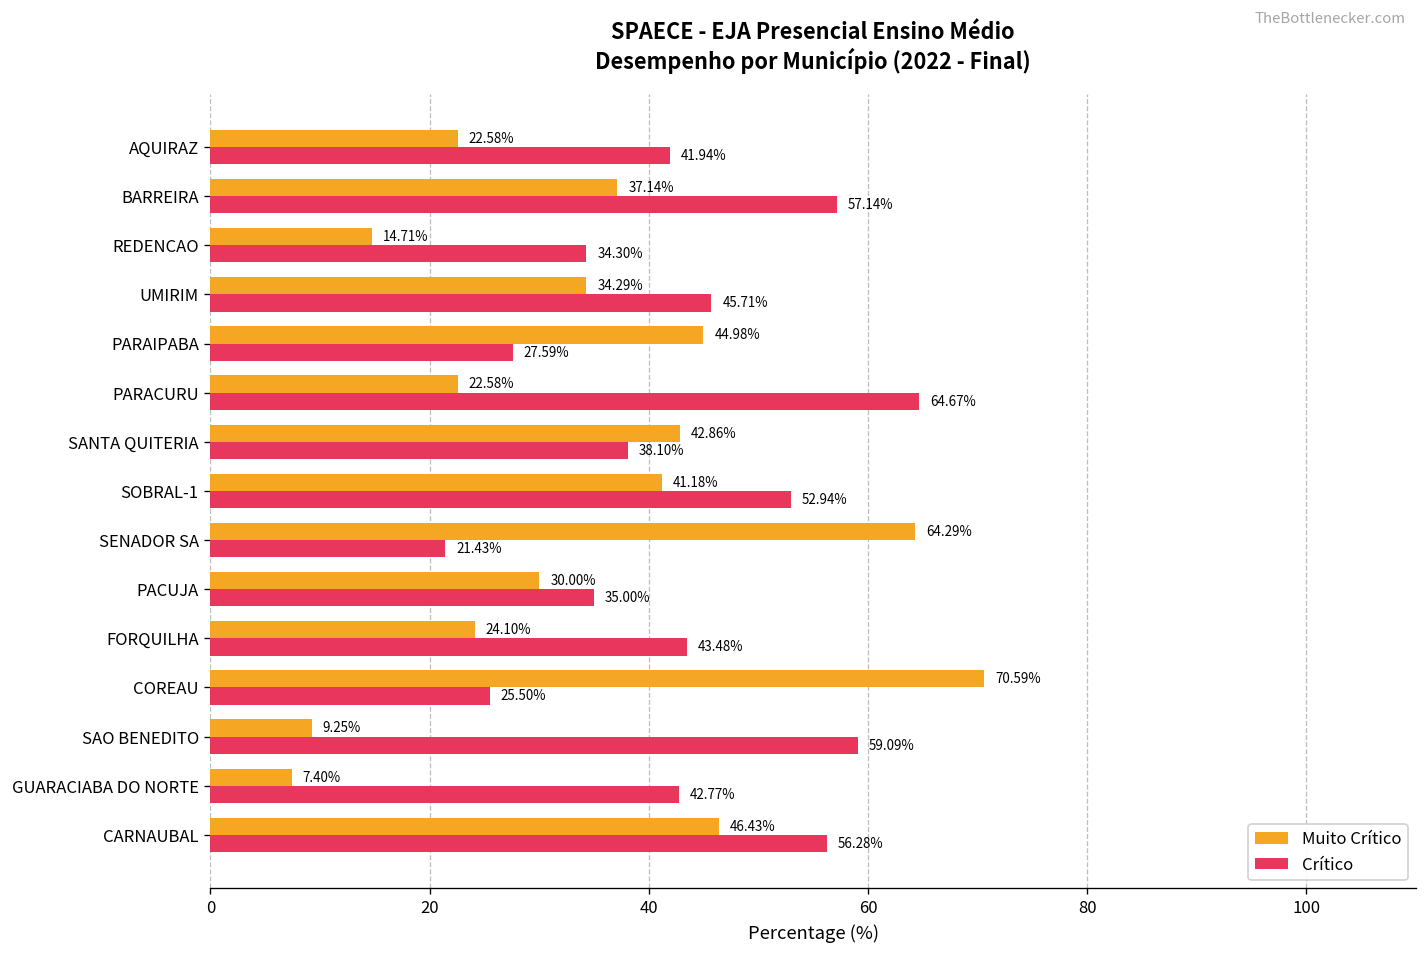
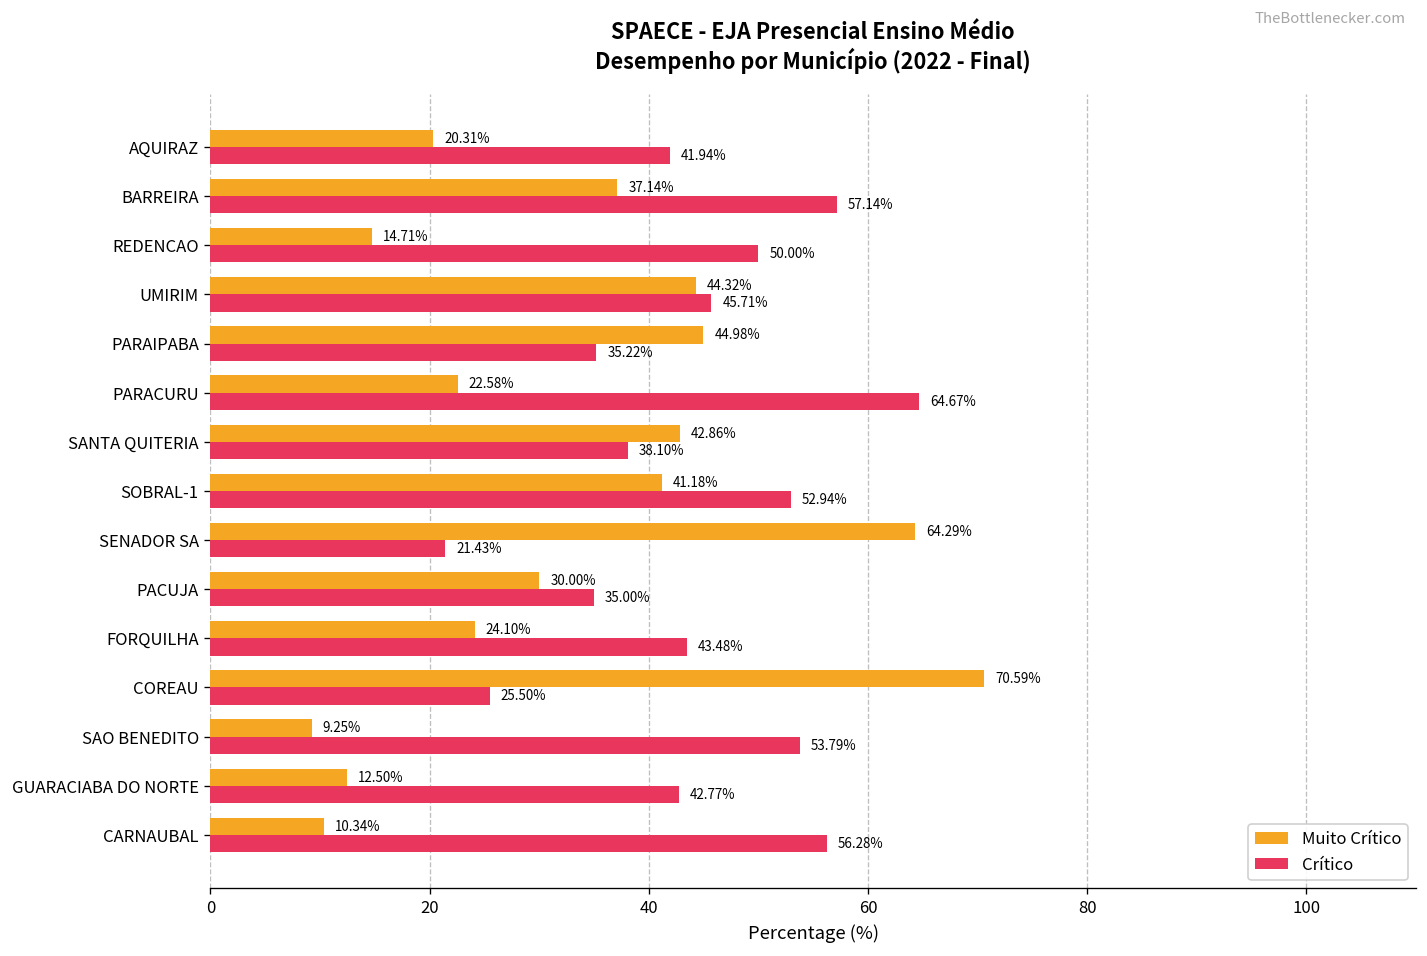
  {
    "Muito Crítico": {
-     "AQUIRAZ": "22.58%",
+     "AQUIRAZ": "20.31%",
      "BARREIRA": "37.14%",
      "REDENCAO": "14.71%",
-     "UMIRIM": "34.29%",
+     "UMIRIM": "44.32%",
      "PARAIPABA": "44.98%",
      "PARACURU": "22.58%",
      "SANTA QUITERIA": "42.86%",
      "SOBRAL-1": "41.18%",
      "SENADOR SA": "64.29%",
      "PACUJA": "30.00%",
      "FORQUILHA": "24.10%",
      "COREAU": "70.59%",
      "SAO BENEDITO": "9.25%",
-     "GUARACIABA DO NORTE": "7.40%",
-     "CARNAUBAL": "46.43%"
+     "GUARACIABA DO NORTE": "12.50%",
+     "CARNAUBAL": "10.34%"
    },
    "Crítico": {
      "AQUIRAZ": "41.94%",
      "BARREIRA": "57.14%",
-     "REDENCAO": "34.30%",
+     "REDENCAO": "50.00%",
      "UMIRIM": "45.71%",
-     "PARAIPABA": "27.59%",
+     "PARAIPABA": "35.22%",
      "PARACURU": "64.67%",
      "SANTA QUITERIA": "38.10%",
      "SOBRAL-1": "52.94%",
      "SENADOR SA": "21.43%",
      "PACUJA": "35.00%",
      "FORQUILHA": "43.48%",
      "COREAU": "25.50%",
-     "SAO BENEDITO": "59.09%",
+     "SAO BENEDITO": "53.79%",
      "GUARACIABA DO NORTE": "42.77%",
      "CARNAUBAL": "56.28%"
    }
  }
